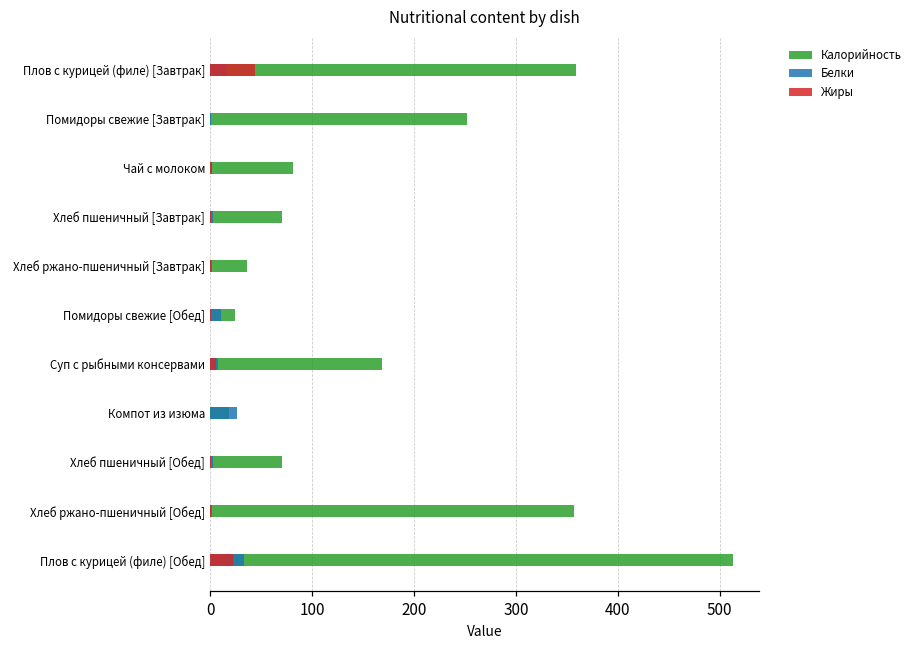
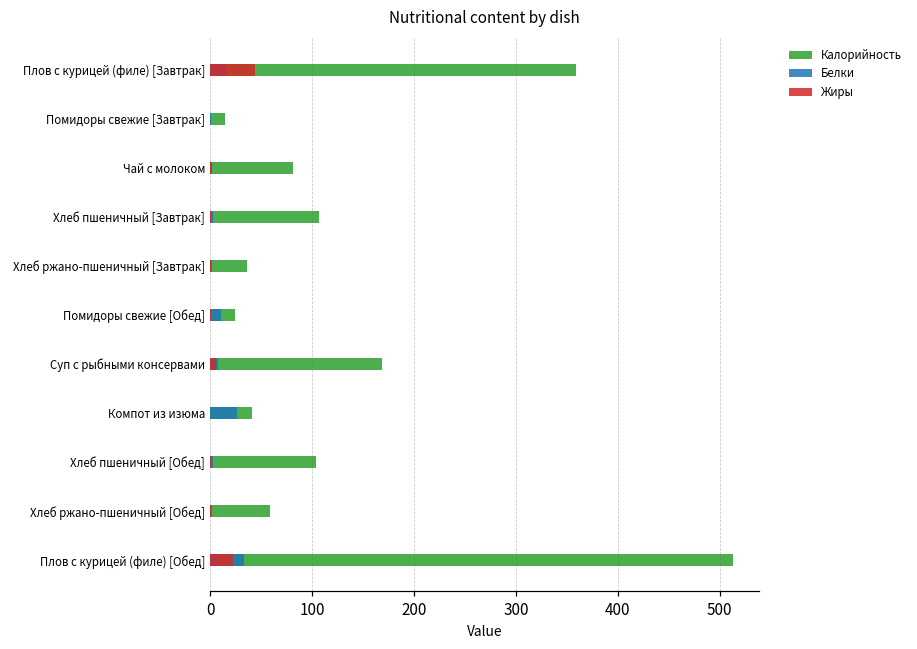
  {
    "Калорийность": {
      "Плов с курицей (филе) [Завтрак]": 360,
-     "Помидоры свежие [Завтрак]": 250,
+     "Помидоры свежие [Завтрак]": 10,
      "Чай с молоком": 80,
-     "Хлеб пшеничный [Завтрак]": 70,
+     "Хлеб пшеничный [Завтрак]": 110,
      "Хлеб ржано-пшеничный [Завтрак]": 40,
      "Помидоры свежие [Обед]": 20,
      "Суп с рыбными консервами": 170,
-     "Компот из изюма": 20,
-     "Хлеб пшеничный [Обед]": 70,
-     "Хлеб ржано-пшеничный [Обед]": 360,
+     "Компот из изюма": 40,
+     "Хлеб пшеничный [Обед]": 100,
+     "Хлеб ржано-пшеничный [Обед]": 60,
      "Плов с курицей (филе) [Обед]": 510
    },
    "Жиры": {
      "Компот из изюма": 0
    }
  }
